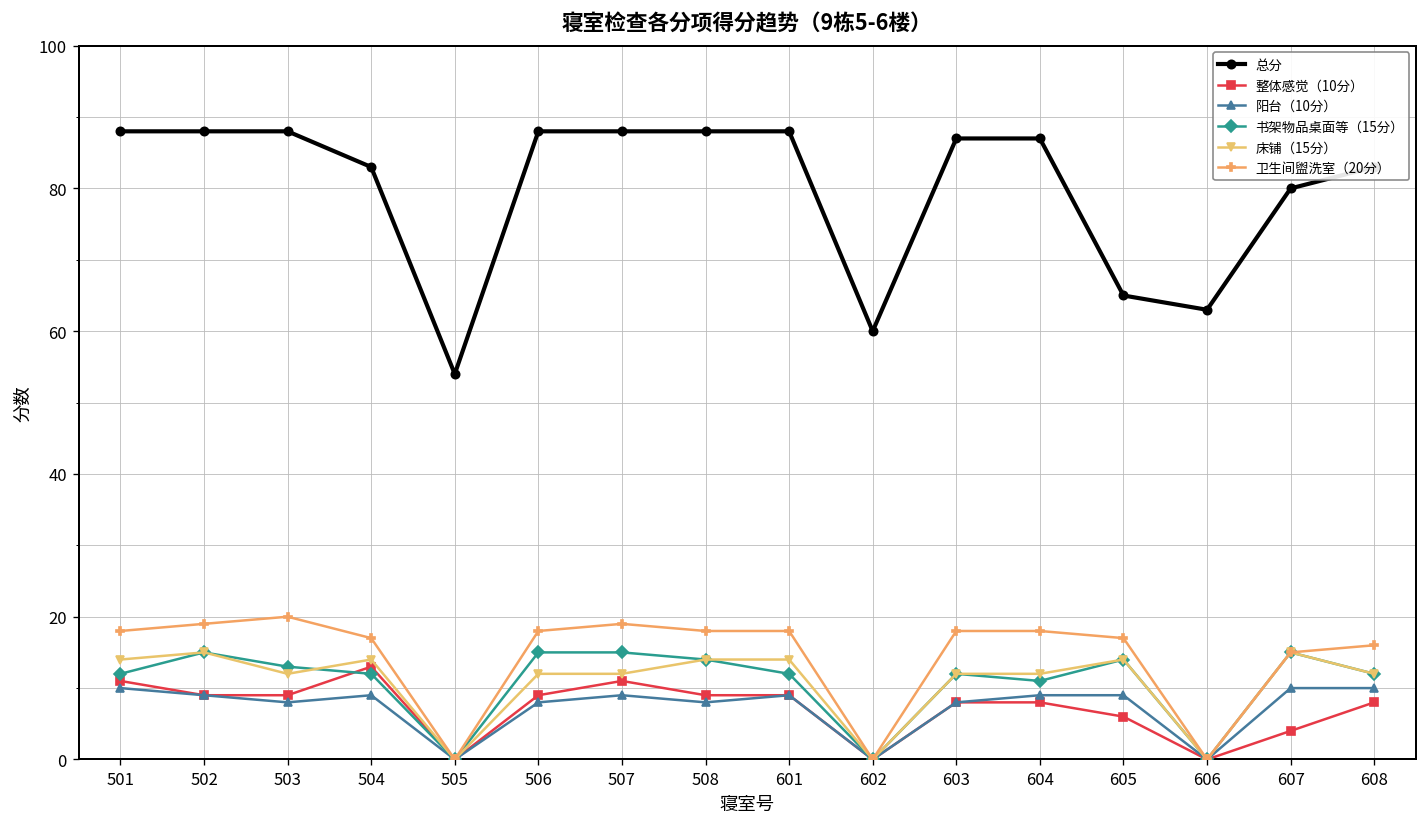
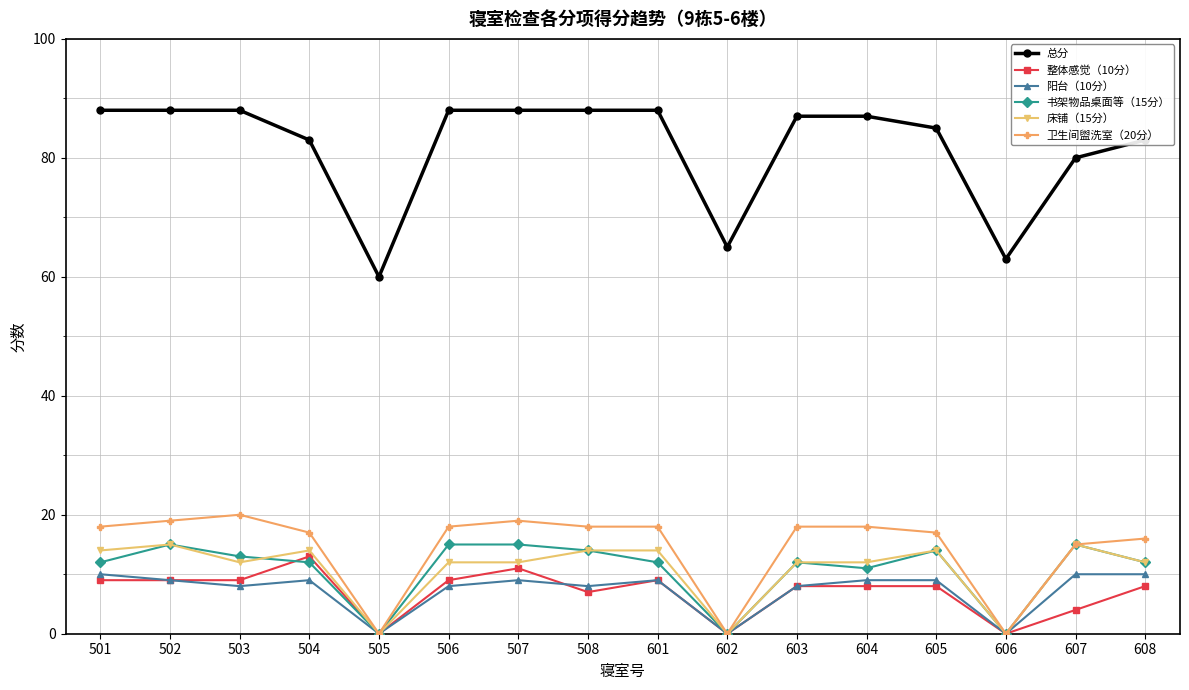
  {
    "总分": {
      "501": 88,
      "502": 88,
      "503": 88,
      "504": 83,
-     "505": 54,
+     "505": 60,
      "506": 88,
      "507": 88,
      "508": 88,
      "601": 88,
-     "602": 60,
+     "602": 65,
      "603": 87,
      "604": 87,
-     "605": 65,
+     "605": 85,
      "606": 63,
      "607": 80
    },
    "整体感觉（10分）": {
-     "501": 11,
+     "501": 9,
      "503": 9,
      "504": 13,
      "506": 9,
      "507": 11,
-     "508": 9,
+     "508": 7,
      "604": 8,
-     "605": 6,
+     "605": 8,
      "607": 4,
      "608": 8
    }
  }
